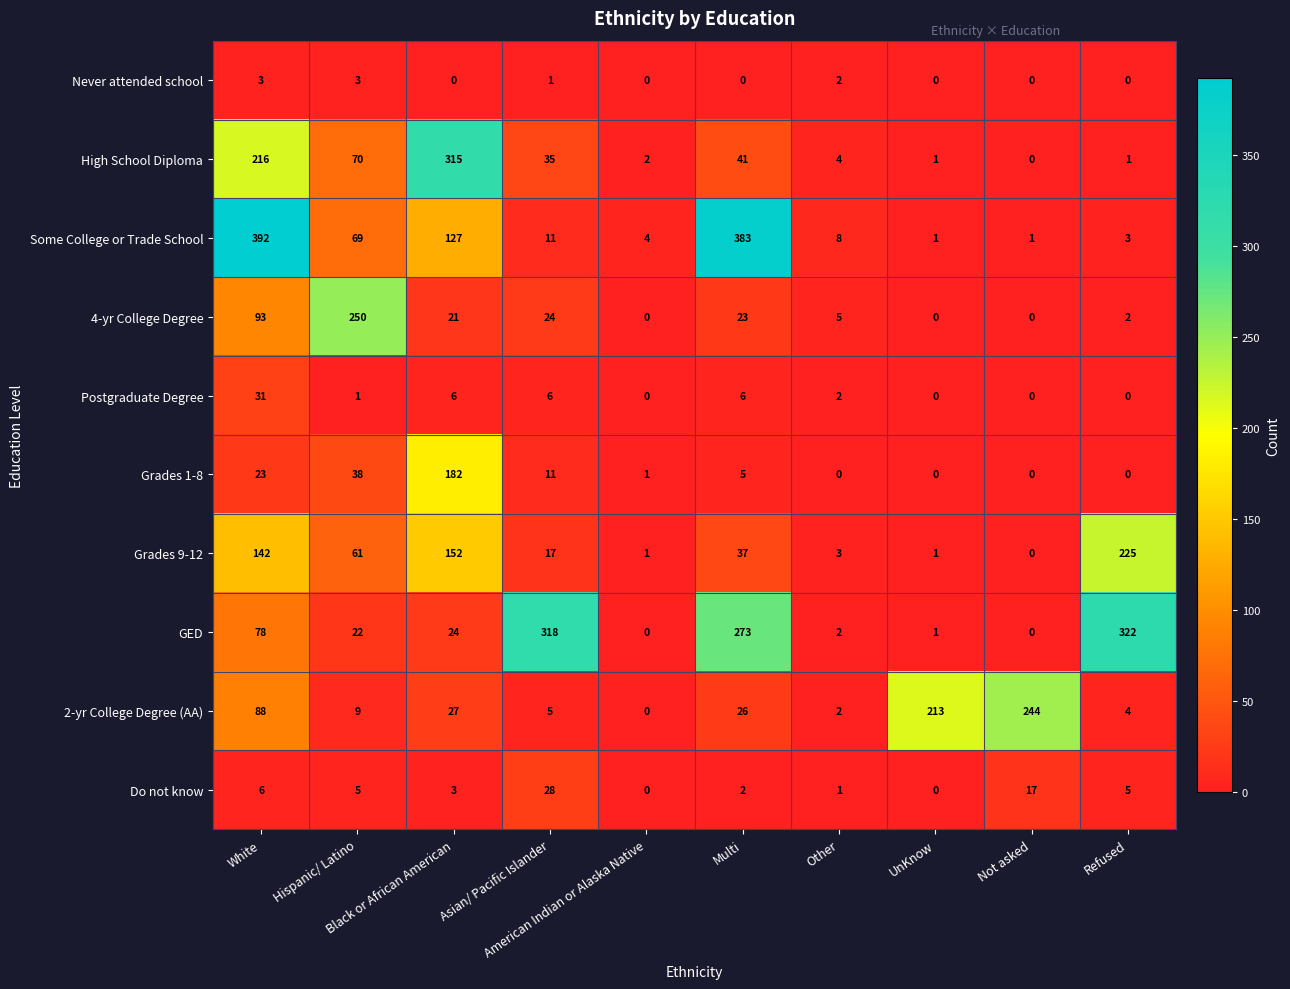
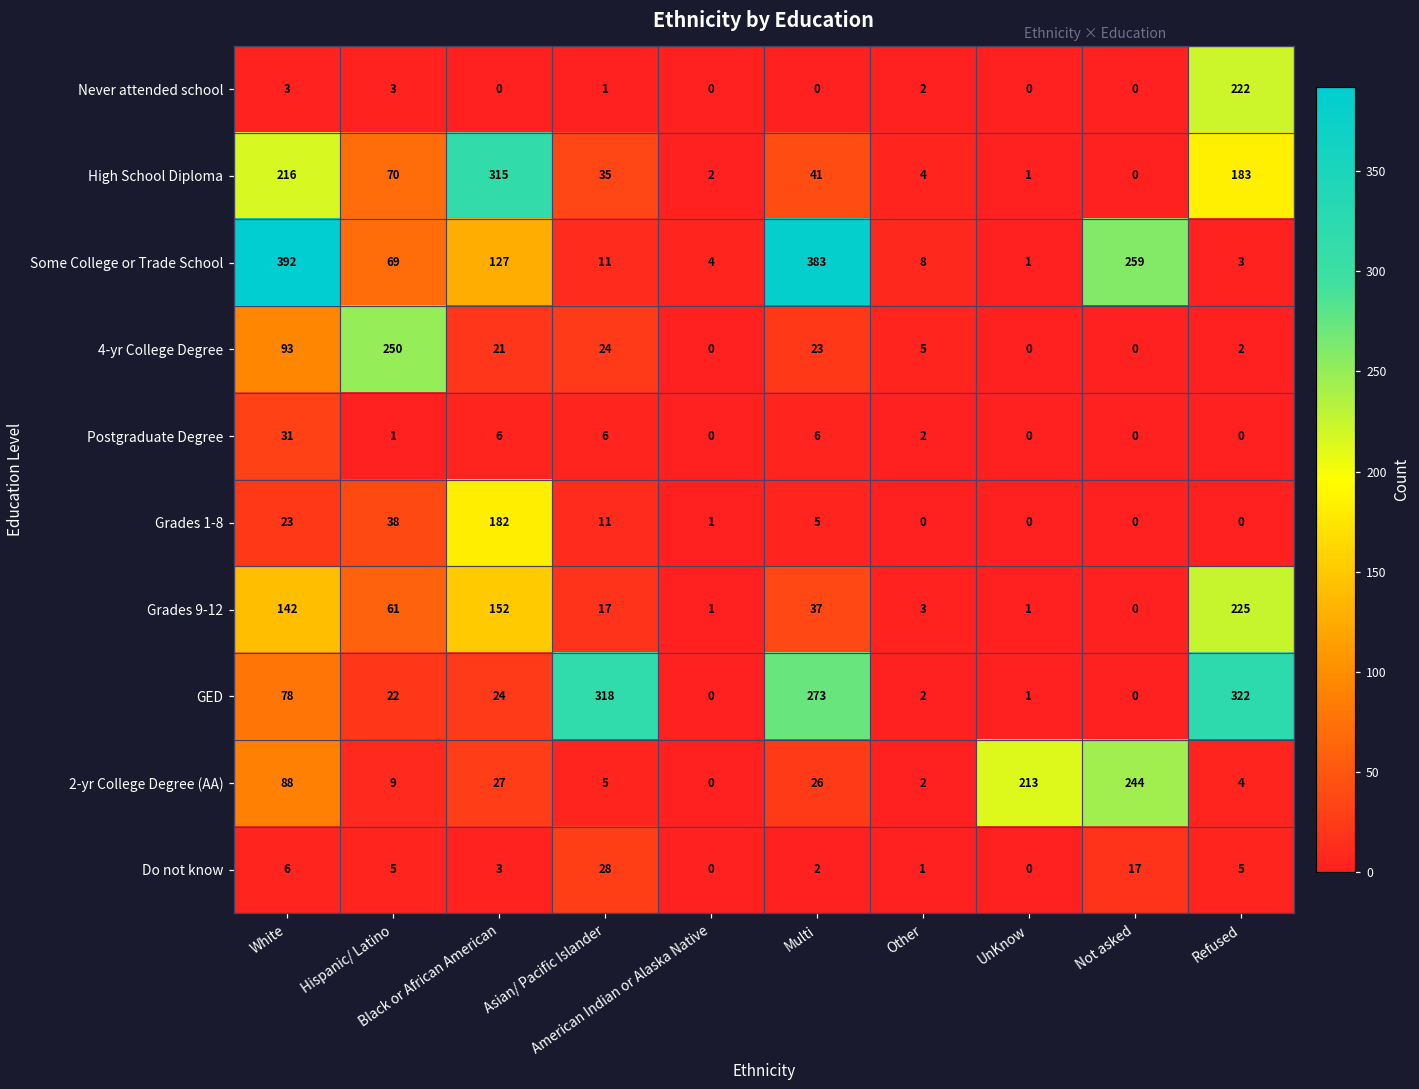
  {
    "Never attended school": {
      "White": 3,
      "Hispanic/ Latino": 3,
      "Black or African American": 0,
      "Asian/ Pacific Islander": 1,
      "American Indian or Alaska Native": 0,
      "Multi": 0,
      "Other": 2,
      "UnKnow": 0,
      "Not asked": 0,
-     "Refused": 0
+     "Refused": 222
    },
    "High School Diploma": {
      "White": 216,
      "Hispanic/ Latino": 70,
      "Black or African American": 315,
      "Asian/ Pacific Islander": 35,
      "American Indian or Alaska Native": 2,
      "Multi": 41,
      "Other": 4,
      "UnKnow": 1,
      "Not asked": 0,
-     "Refused": 1
+     "Refused": 183
    },
    "Some College or Trade School": {
      "White": 392,
      "Hispanic/ Latino": 69,
      "Black or African American": 127,
      "Asian/ Pacific Islander": 11,
      "American Indian or Alaska Native": 4,
      "Multi": 383,
      "Other": 8,
      "UnKnow": 1,
-     "Not asked": 1,
+     "Not asked": 259,
      "Refused": 3
    },
    "4-yr College Degree": {
      "White": 93,
      "Hispanic/ Latino": 250,
      "Black or African American": 21,
      "Asian/ Pacific Islander": 24,
      "American Indian or Alaska Native": 0,
      "Multi": 23,
      "Other": 5,
      "UnKnow": 0,
      "Not asked": 0,
      "Refused": 2
    },
    "Postgraduate Degree": {
      "White": 31,
      "Hispanic/ Latino": 1,
      "Black or African American": 6,
      "Asian/ Pacific Islander": 6,
      "American Indian or Alaska Native": 0,
      "Multi": 6,
      "Other": 2,
      "UnKnow": 0,
      "Not asked": 0,
      "Refused": 0
    },
    "Grades 1-8": {
      "White": 23,
      "Hispanic/ Latino": 38,
      "Black or African American": 182,
      "Asian/ Pacific Islander": 11,
      "American Indian or Alaska Native": 1,
      "Multi": 5,
      "Other": 0,
      "UnKnow": 0,
      "Not asked": 0,
      "Refused": 0
    },
    "Grades 9-12": {
      "White": 142,
      "Hispanic/ Latino": 61,
      "Black or African American": 152,
      "Asian/ Pacific Islander": 17,
      "American Indian or Alaska Native": 1,
      "Multi": 37,
      "Other": 3,
      "UnKnow": 1,
      "Not asked": 0,
      "Refused": 225
    },
    "GED": {
      "White": 78,
      "Hispanic/ Latino": 22,
      "Black or African American": 24,
      "Asian/ Pacific Islander": 318,
      "American Indian or Alaska Native": 0,
      "Multi": 273,
      "Other": 2,
      "UnKnow": 1,
      "Not asked": 0,
      "Refused": 322
    },
    "2-yr College Degree (AA)": {
      "White": 88,
      "Hispanic/ Latino": 9,
      "Black or African American": 27,
      "Asian/ Pacific Islander": 5,
      "American Indian or Alaska Native": 0,
      "Multi": 26,
      "Other": 2,
      "UnKnow": 213,
      "Not asked": 244,
      "Refused": 4
    },
    "Do not know": {
      "White": 6,
      "Hispanic/ Latino": 5,
      "Black or African American": 3,
      "Asian/ Pacific Islander": 28,
      "American Indian or Alaska Native": 0,
      "Multi": 2,
      "Other": 1,
      "UnKnow": 0,
      "Not asked": 17,
      "Refused": 5
    }
  }
